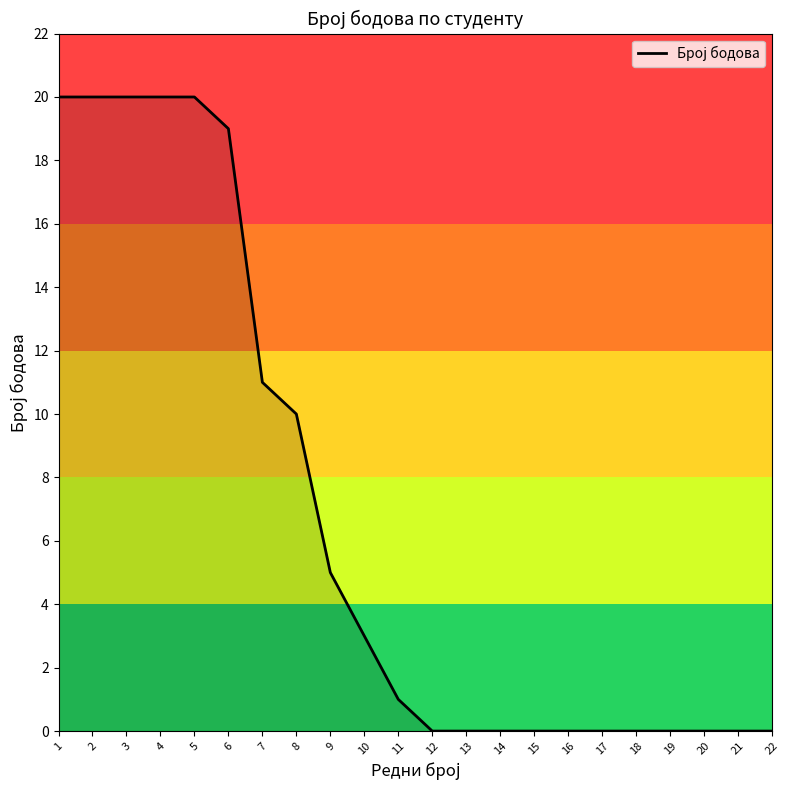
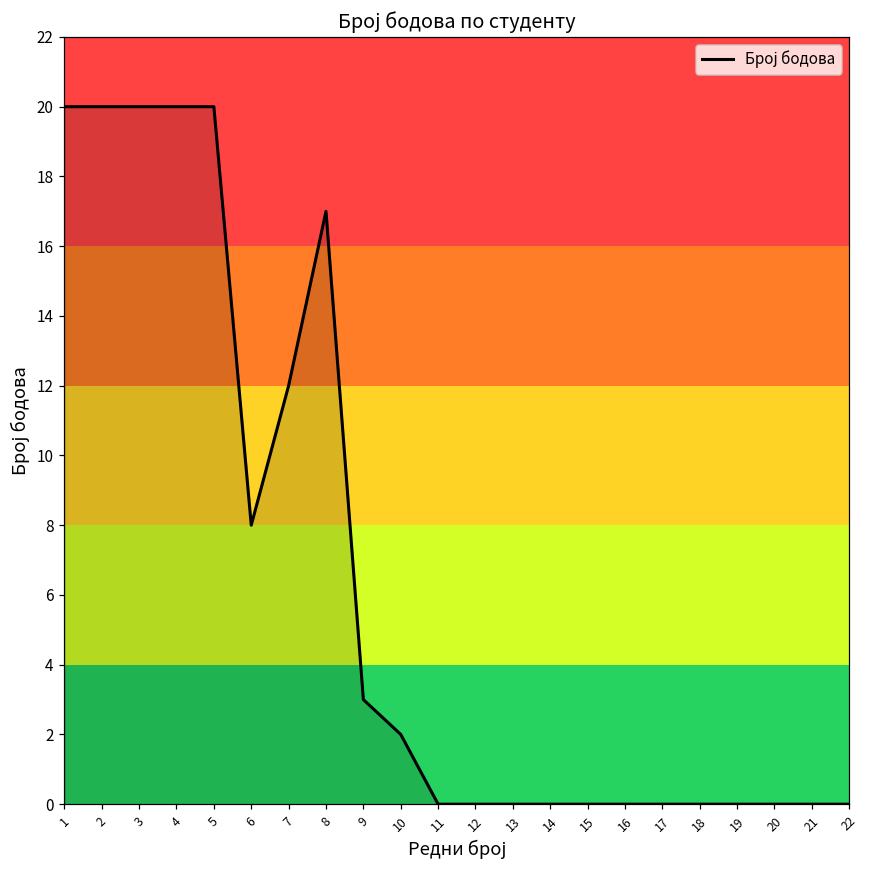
  {
    "1": 20,
    "2": 20,
    "3": 20,
    "4": 20,
    "5": 20,
-   "6": 19,
-   "7": 11,
-   "8": 10,
-   "9": 5,
-   "10": 3,
-   "11": 1,
+   "6": 8,
+   "7": 12,
+   "8": 17,
+   "9": 3,
+   "10": 2,
+   "11": 0,
    "12": 0,
    "13": 0,
    "14": 0,
    "15": 0,
    "16": 0,
    "17": 0,
    "18": 0,
    "19": 0,
    "20": 0,
    "21": 0,
    "22": 0
  }
